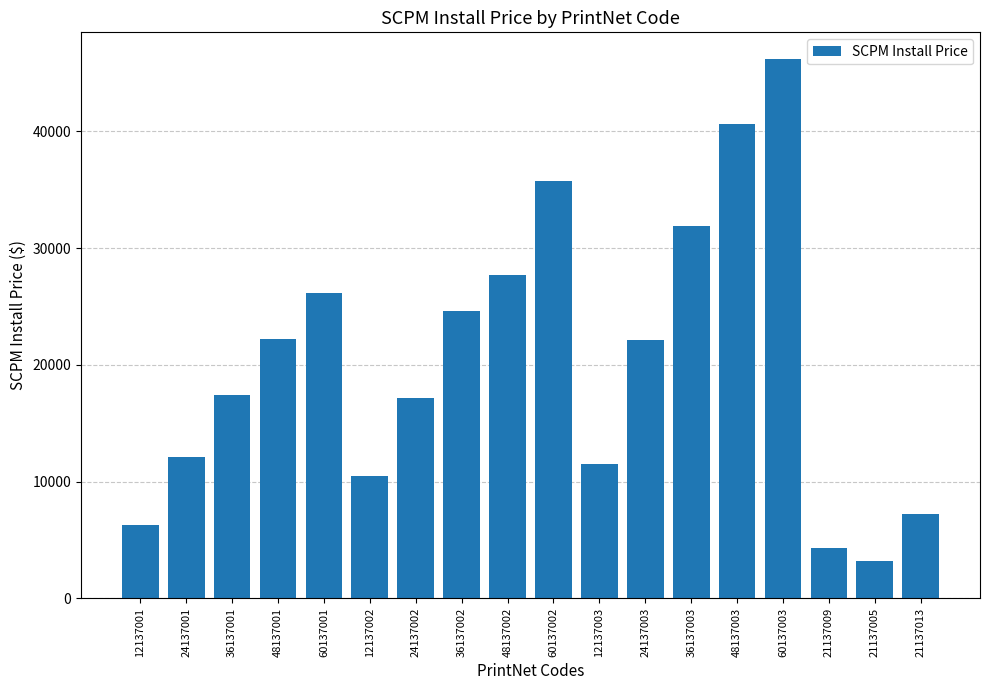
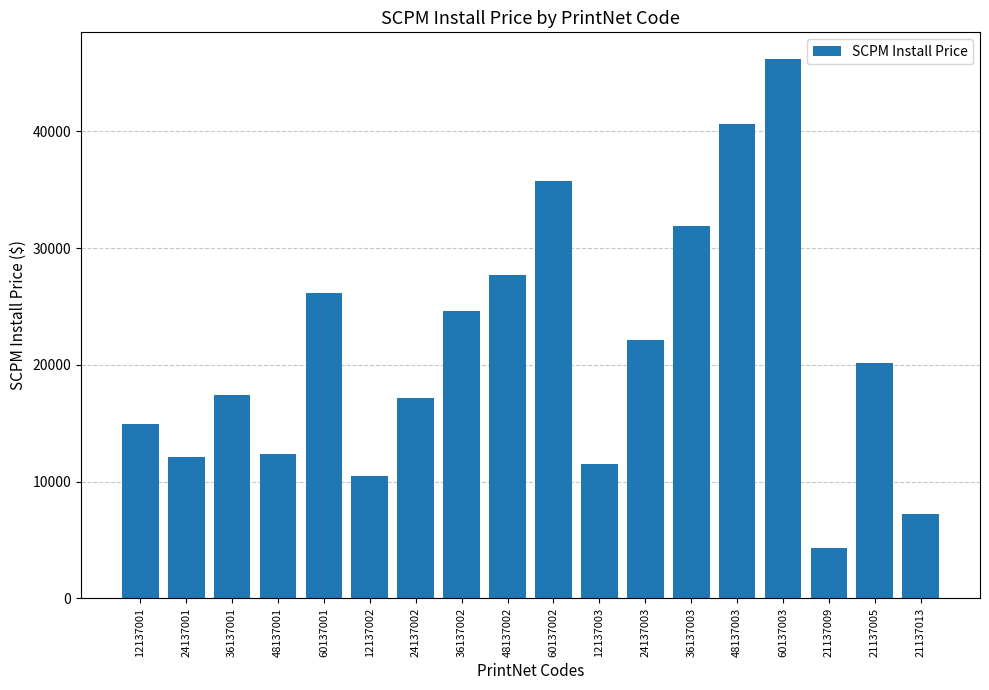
  {
-   "12137001": 6300,
+   "12137001": 14900,
    "24137001": 12100,
    "36137001": 17400,
-   "48137001": 22200,
+   "48137001": 12300,
    "60137001": 26200,
    "12137002": 10500,
    "24137002": 17100,
    "36137002": 24600,
    "48137002": 27700,
    "60137002": 35700,
    "12137003": 11500,
    "24137003": 22200,
    "36137003": 31900,
    "48137003": 40600,
    "60137003": 46200,
    "21137009": 4300,
-   "21137005": 3200,
+   "21137005": 20100,
    "21137013": 7300
  }
